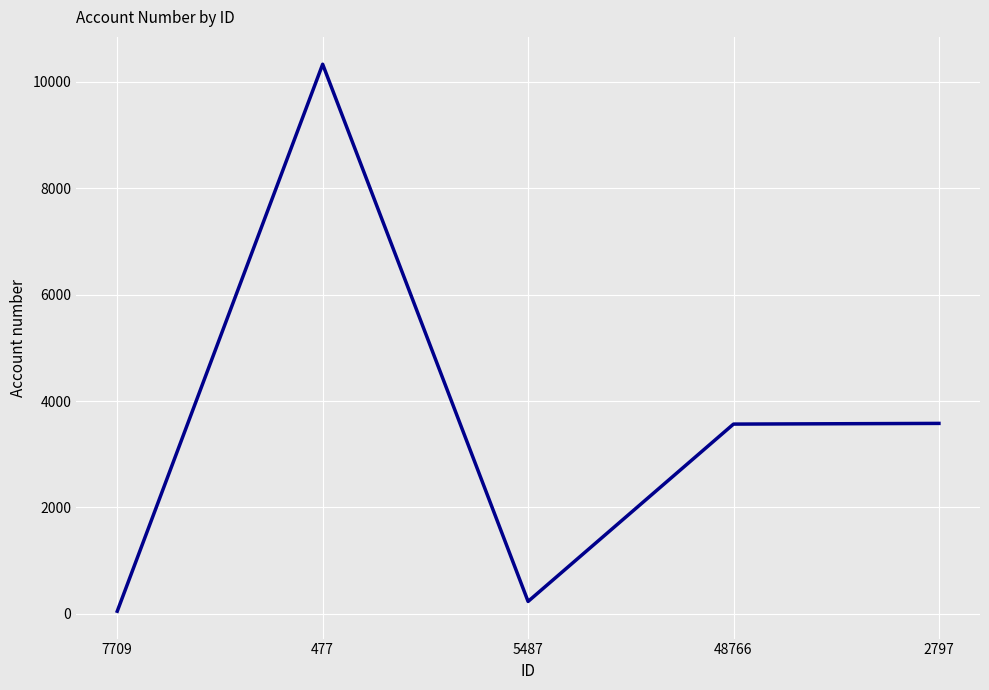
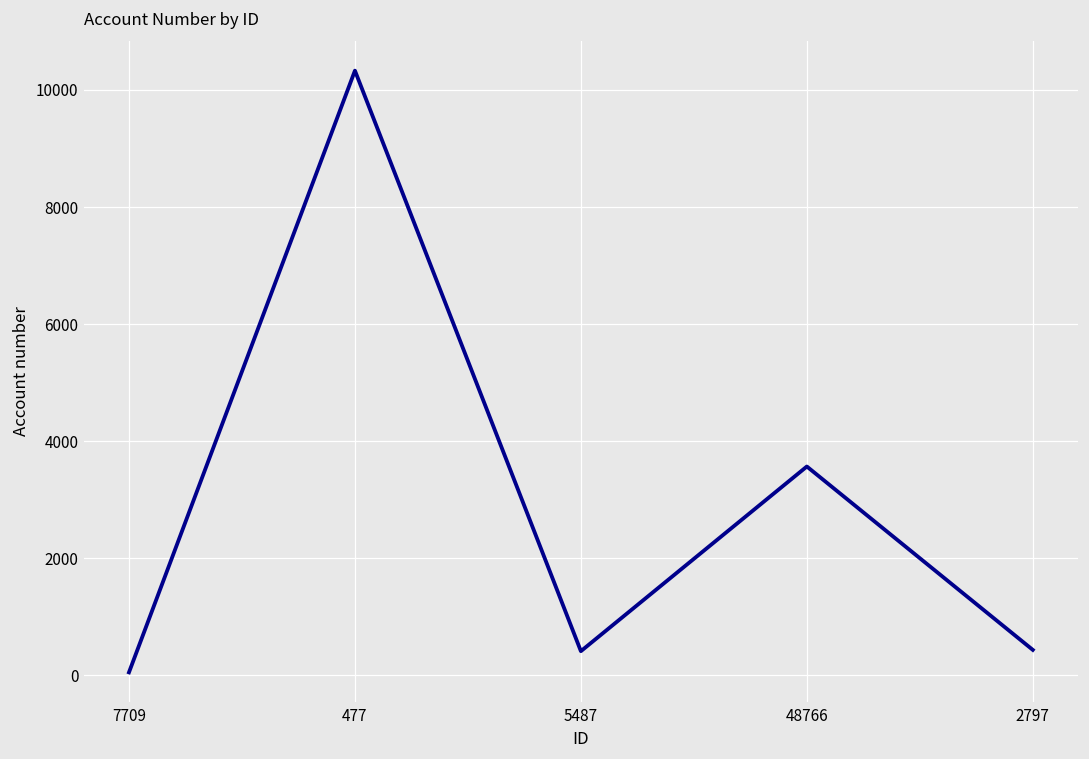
  {
    "7709": 100,
    "477": 10300,
-   "5487": 200,
+   "5487": 400,
    "48766": 3600,
-   "2797": 3600
+   "2797": 400
  }
